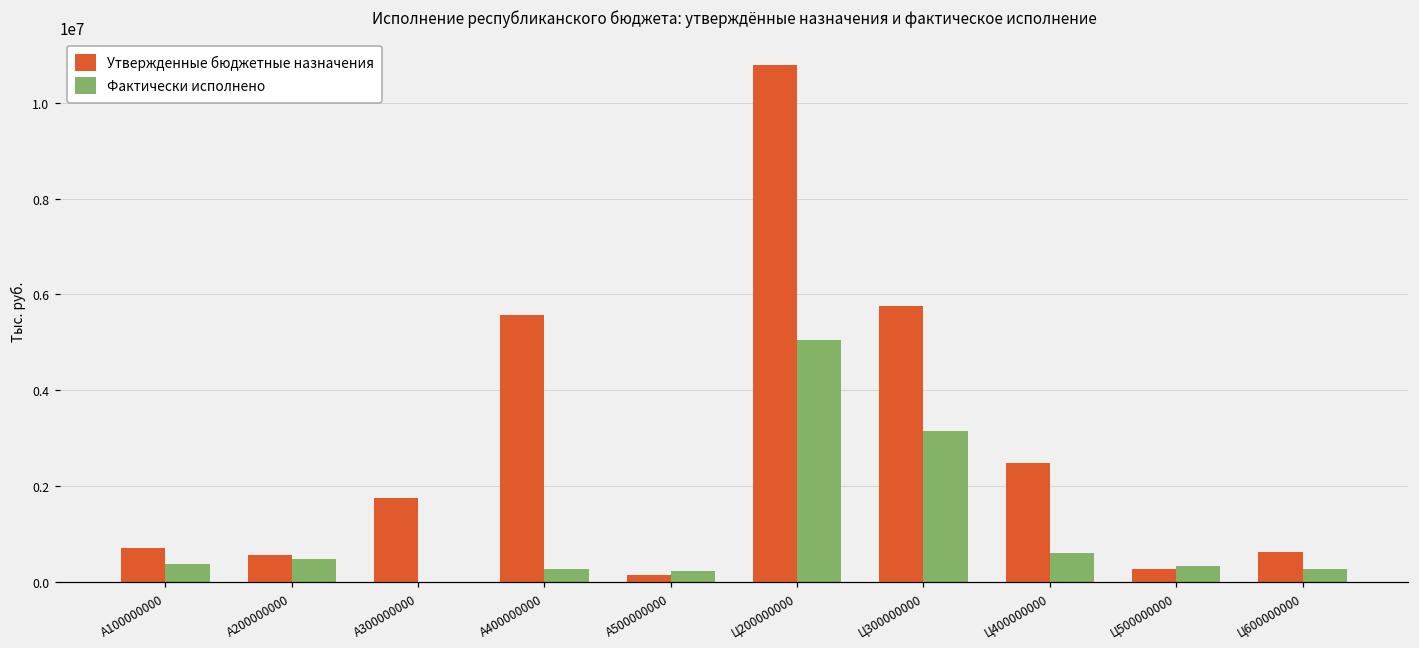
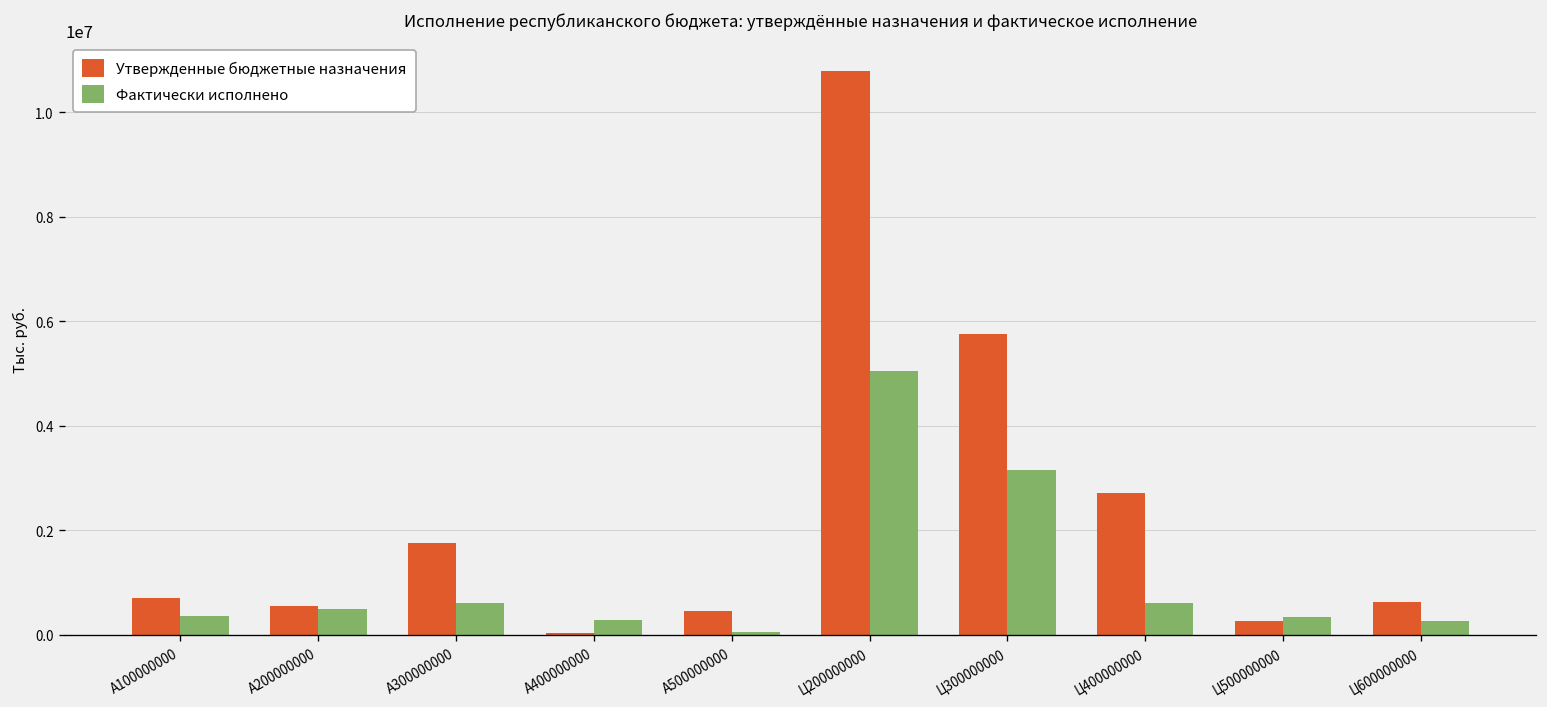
  {
    "Утвержденные бюджетные назначения": {
      "A100000000": 700000,
      "A200000000": 600000,
      "A300000000": 1800000,
-     "A400000000": 5600000,
-     "A500000000": 200000,
+     "A400000000": 0,
+     "A500000000": 500000,
      "Ц200000000": 10800000,
      "Ц300000000": 5700000,
-     "Ц400000000": 2500000,
+     "Ц400000000": 2700000,
      "Ц500000000": 300000,
      "Ц600000000": 600000
    },
    "Фактически исполнено": {
      "A100000000": 400000,
      "A200000000": 500000,
-     "A300000000": 0,
+     "A300000000": 600000,
      "A400000000": 300000,
-     "A500000000": 200000,
+     "A500000000": 0,
      "Ц200000000": 5100000,
      "Ц300000000": 3200000,
      "Ц400000000": 600000,
      "Ц500000000": 300000,
      "Ц600000000": 300000
    }
  }
